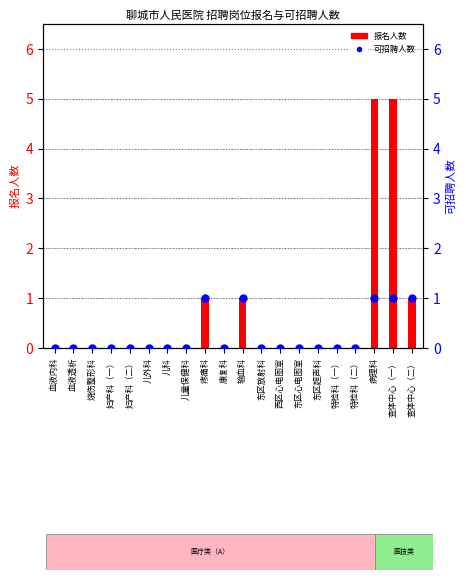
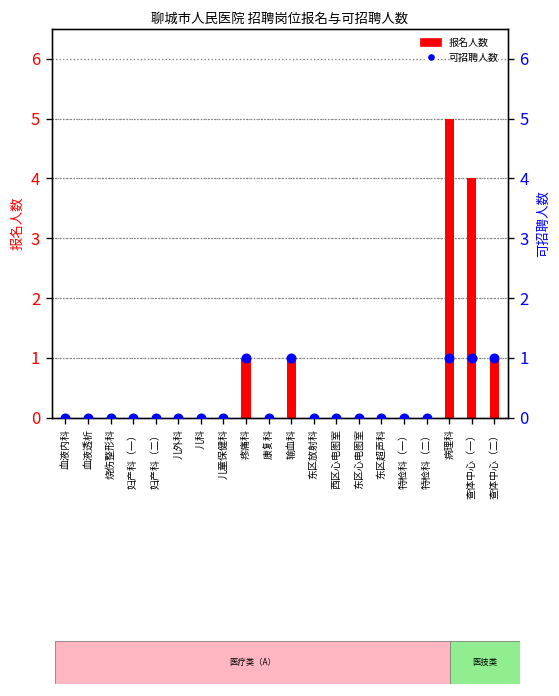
  {
    "报名人数": {
      "血液内科": 0,
      "血液透析": 0,
      "烧伤整形科": 0,
      "妇产科（一）": 0,
      "妇产科（二）": 0,
      "儿外科": 0,
      "儿科": 0,
      "儿童保健科": 0,
      "疼痛科": 1,
      "康复科": 0,
      "输血科": 1,
      "东区放射科": 0,
      "西区心电图室": 0,
      "东区心电图室": 0,
      "东区超声科": 0,
      "特检科（一）": 0,
      "特检科（二）": 0,
      "病理科": 5,
-     "查体中心（一）": 5,
+     "查体中心（一）": 4,
      "查体中心（二）": 1
    }
  }
